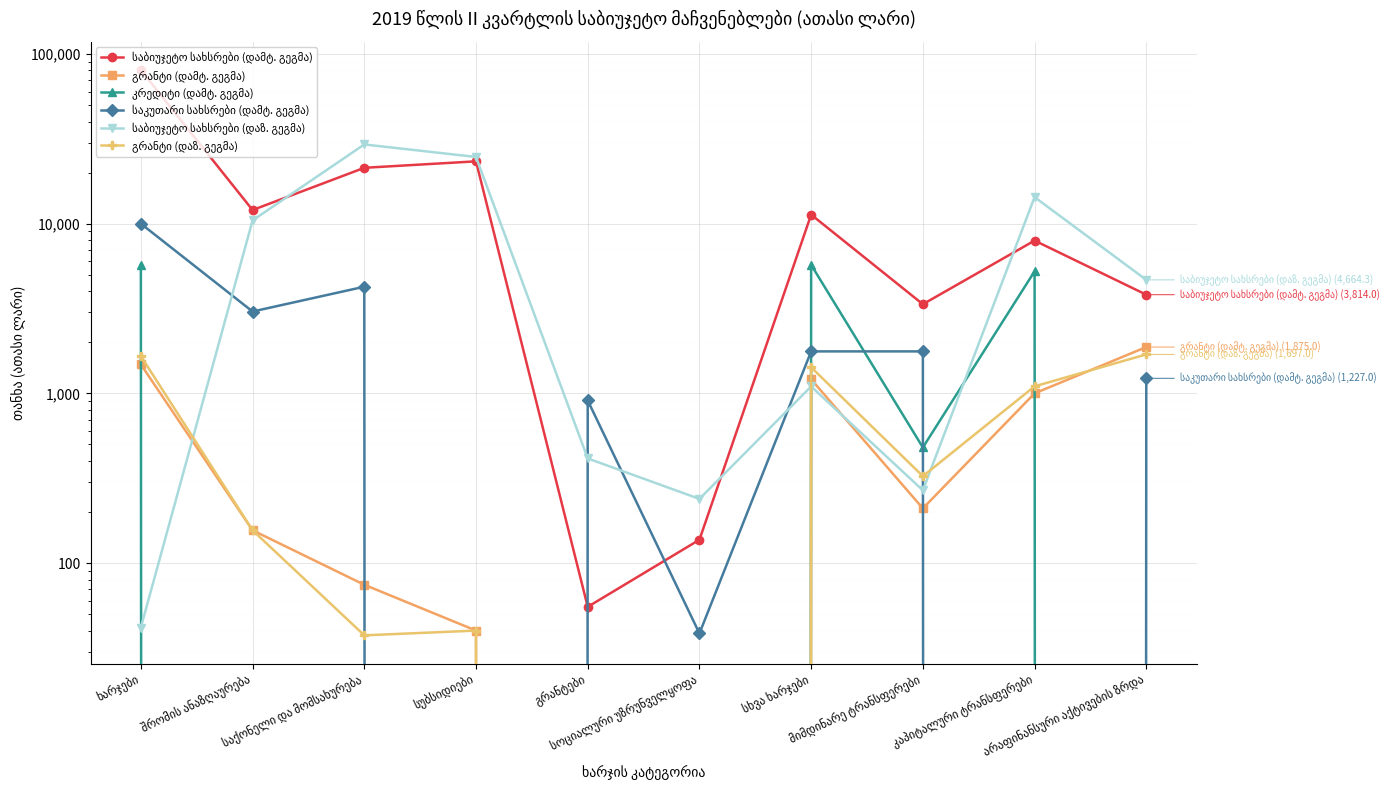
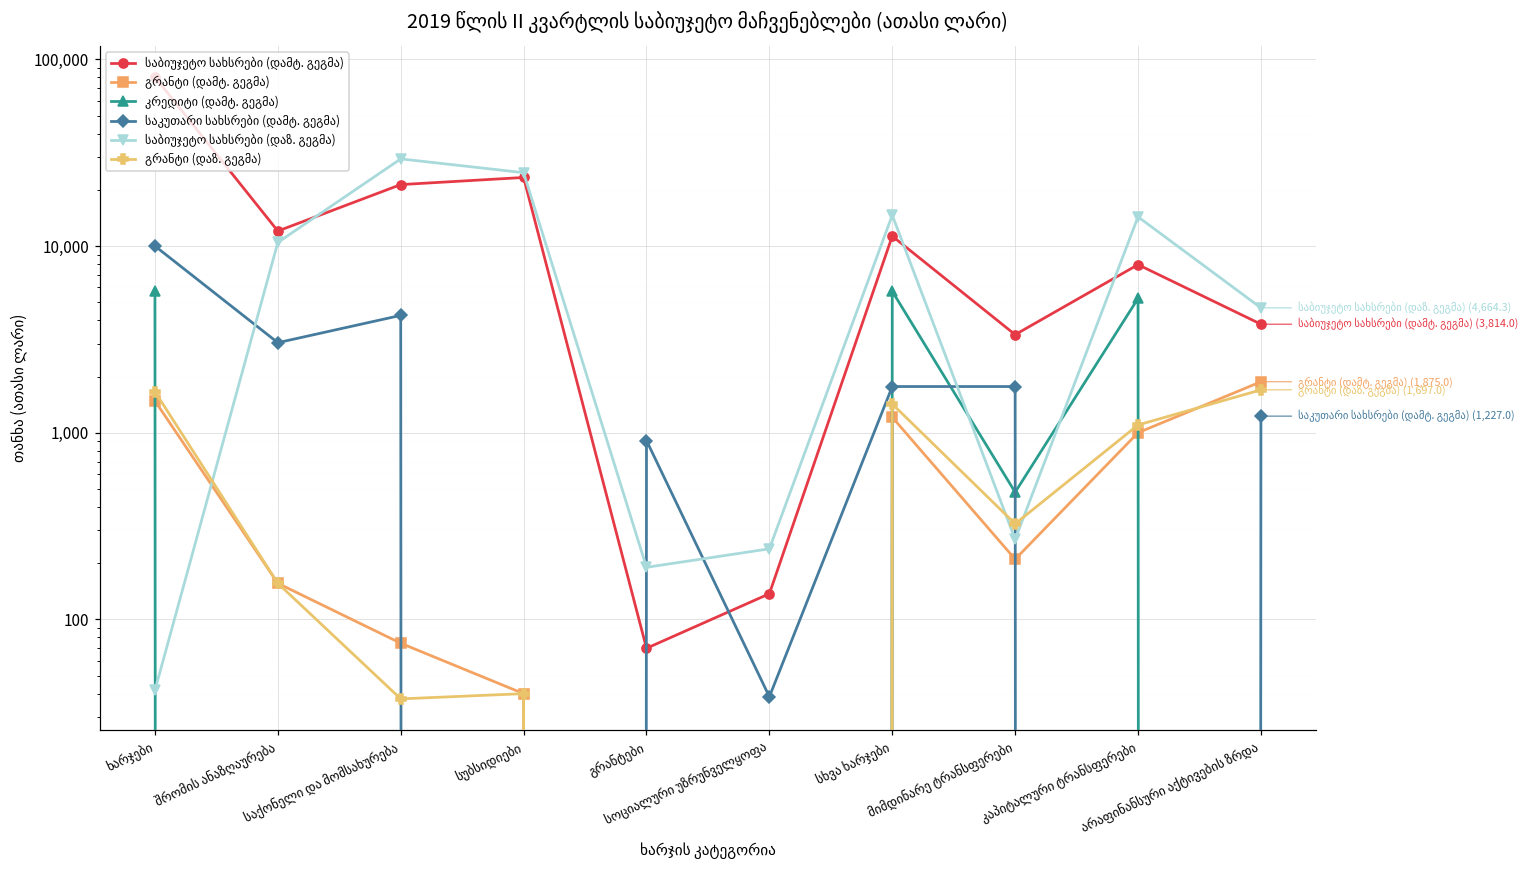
  {
    "საბიუჯეტო სახსრები (დამტ. გეგმა)": {
      "შრომის ანაზღაურება": "12,000",
      "საქონელი და მომსახურება": "21,000",
      "სუბსიდიები": "23,000",
-     "გრანტები": "55",
+     "გრანტები": "70",
      "სოციალური უზრუნველყოფა": "140",
      "სხვა ხარჯები": "11,000",
      "მიმდინარე ტრანსფერები": "3,400",
      "კაპიტალური ტრანსფერები": "8,000"
    },
    "საბიუჯეტო სახსრები (დაზ. გეგმა)": {
      "ხარჯები": "42",
      "შრომის ანაზღაურება": "10,000",
      "საქონელი და მომსახურება": "29,000",
      "სუბსიდიები": "25,000",
-     "გრანტები": "410",
+     "გრანტები": "190",
      "სოციალური უზრუნველყოფა": "240",
-     "სხვა ხარჯები": "1,100",
+     "სხვა ხარჯები": "15,000",
      "მიმდინარე ტრანსფერები": "270",
      "კაპიტალური ტრანსფერები": "14,000"
    }
  }
